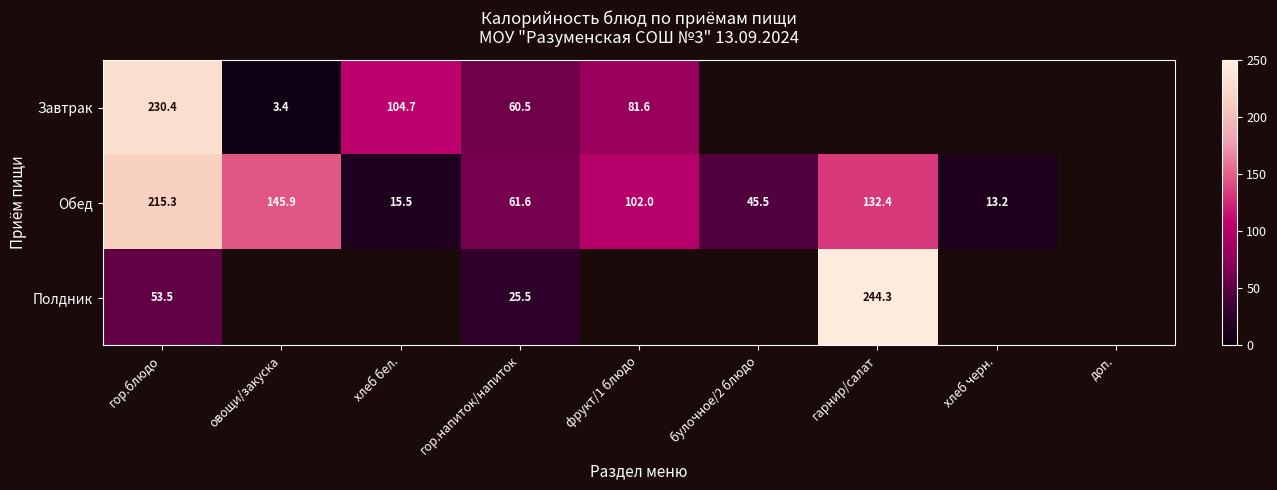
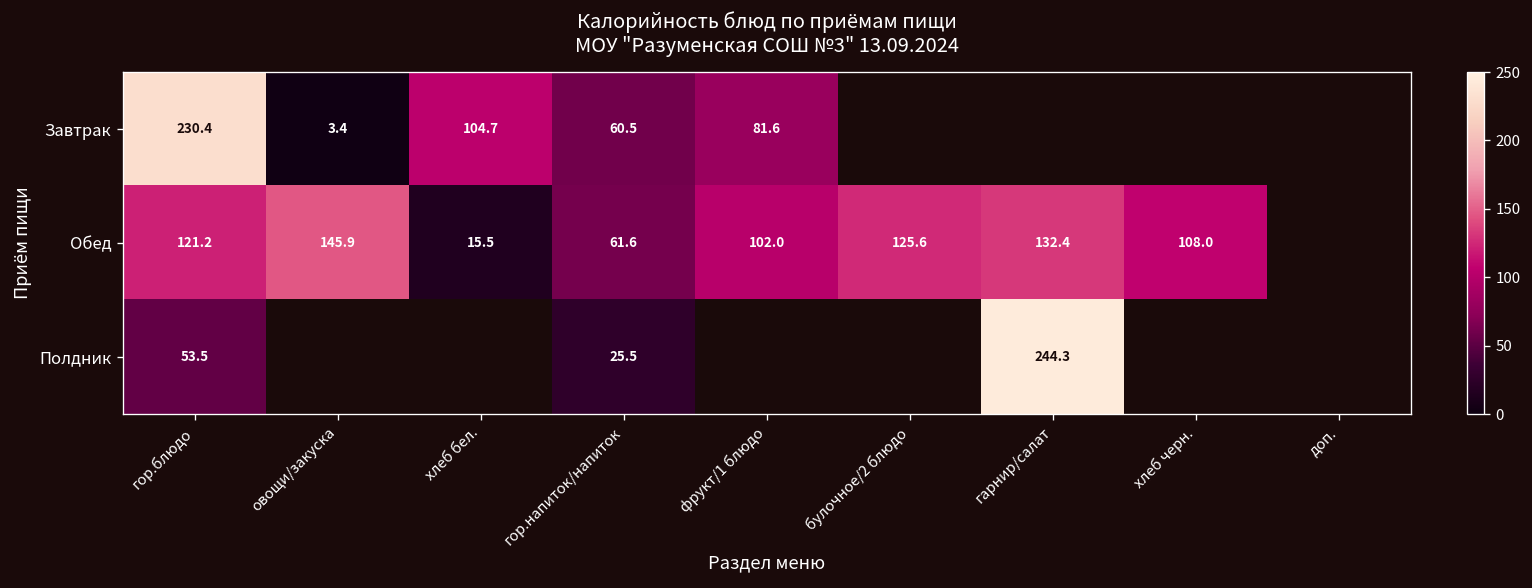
  {
    "Завтрак": {
      "гор.блюдо": 230.4,
      "овощи/закуска": 3.4,
      "хлеб бел.": 104.7,
      "гор.напиток/напиток": 60.5,
      "фрукт/1 блюдо": 81.6
    },
    "Обед": {
-     "гор.блюдо": 215.3,
+     "гор.блюдо": 121.2,
      "овощи/закуска": 145.9,
      "хлеб бел.": 15.5,
      "гор.напиток/напиток": 61.6,
      "фрукт/1 блюдо": 102.0,
-     "булочное/2 блюдо": 45.5,
+     "булочное/2 блюдо": 125.6,
      "гарнир/салат": 132.4,
-     "хлеб черн.": 13.2
+     "хлеб черн.": 108.0
    },
    "Полдник": {
      "гор.блюдо": 53.5,
      "гор.напиток/напиток": 25.5,
      "гарнир/салат": 244.3
    }
  }
